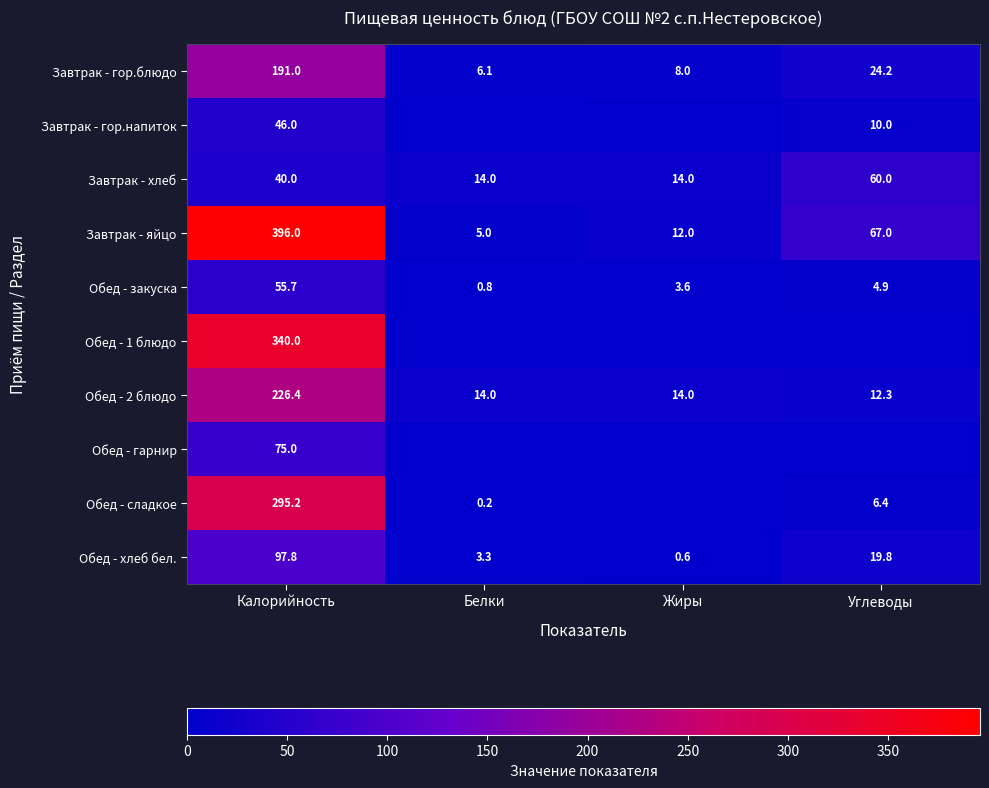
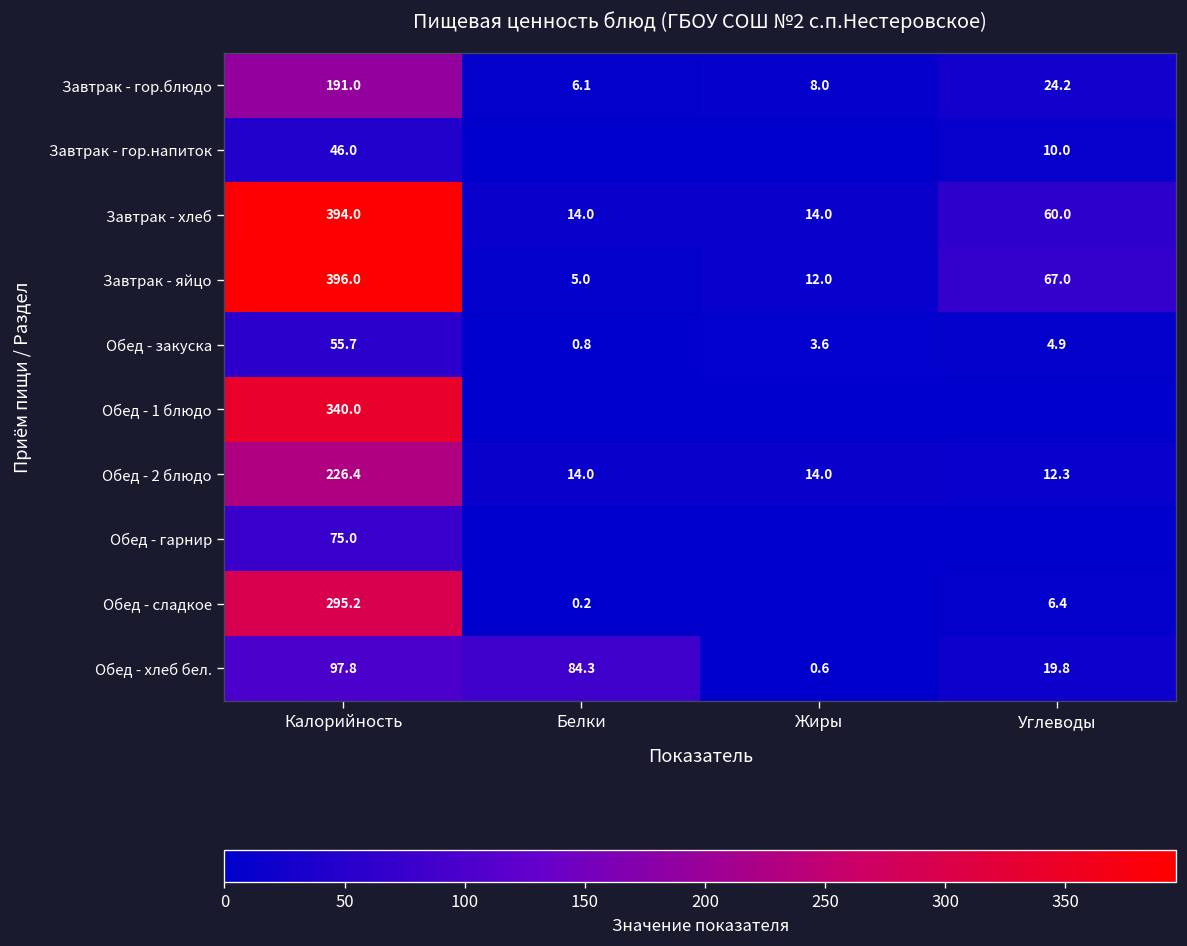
  {
    "Завтрак - гор.блюдо": {
      "Калорийность": 191.0,
      "Белки": 6.1,
      "Жиры": 8.0,
      "Углеводы": 24.2
    },
    "Завтрак - гор.напиток": {
      "Калорийность": 46.0,
      "Углеводы": 10.0
    },
    "Завтрак - хлеб": {
-     "Калорийность": 40.0,
+     "Калорийность": 394.0,
      "Белки": 14.0,
      "Жиры": 14.0,
      "Углеводы": 60.0
    },
    "Завтрак - яйцо": {
      "Калорийность": 396.0,
      "Белки": 5.0,
      "Жиры": 12.0,
      "Углеводы": 67.0
    },
    "Обед - закуска": {
      "Калорийность": 55.7,
      "Белки": 0.8,
      "Жиры": 3.6,
      "Углеводы": 4.9
    },
    "Обед - 1 блюдо": {
      "Калорийность": 340.0
    },
    "Обед - 2 блюдо": {
      "Калорийность": 226.4,
      "Белки": 14.0,
      "Жиры": 14.0,
      "Углеводы": 12.3
    },
    "Обед - гарнир": {
      "Калорийность": 75.0
    },
    "Обед - сладкое": {
      "Калорийность": 295.2,
      "Белки": 0.2,
      "Углеводы": 6.4
    },
    "Обед - хлеб бел.": {
      "Калорийность": 97.8,
-     "Белки": 3.3,
+     "Белки": 84.3,
      "Жиры": 0.6,
      "Углеводы": 19.8
    }
  }
